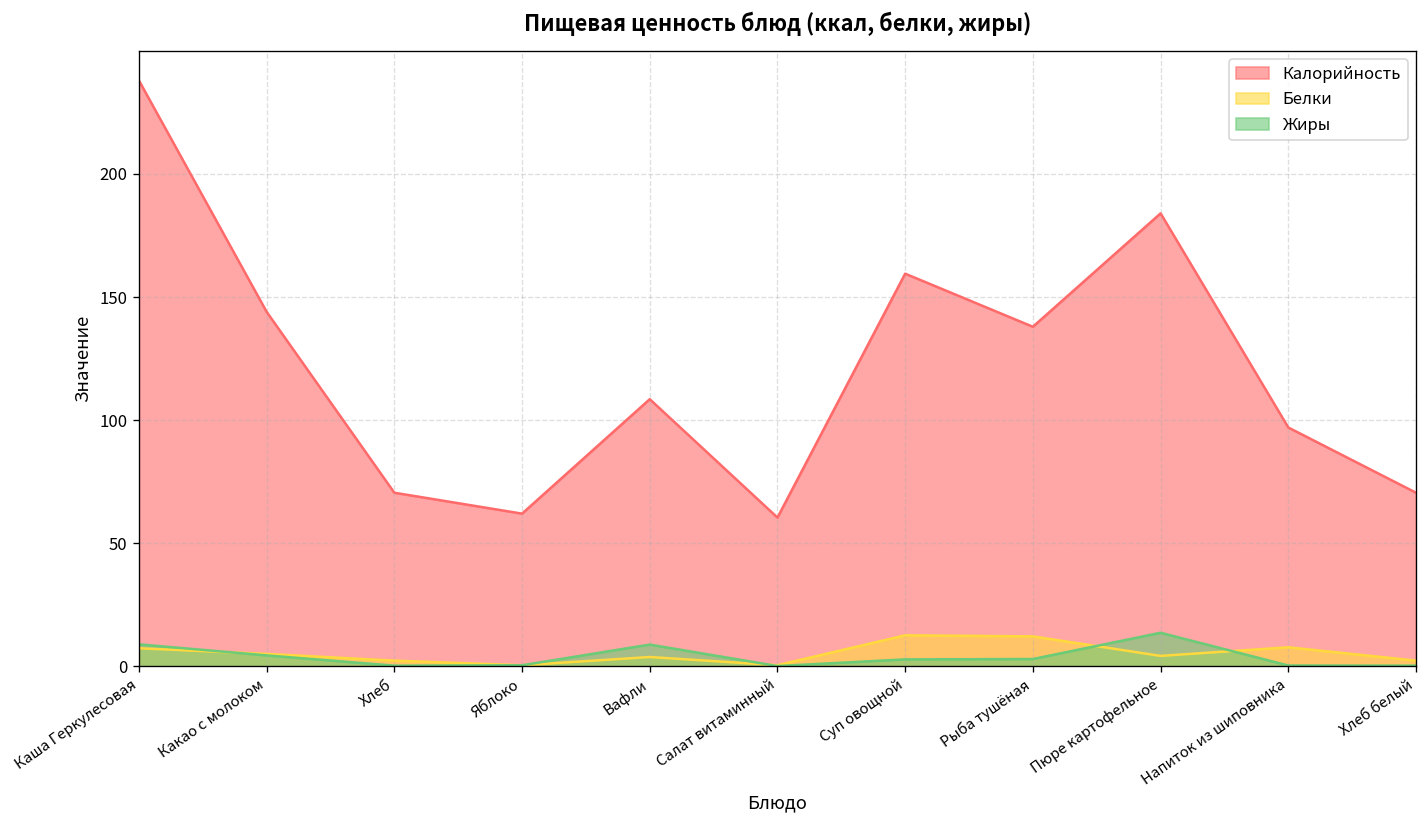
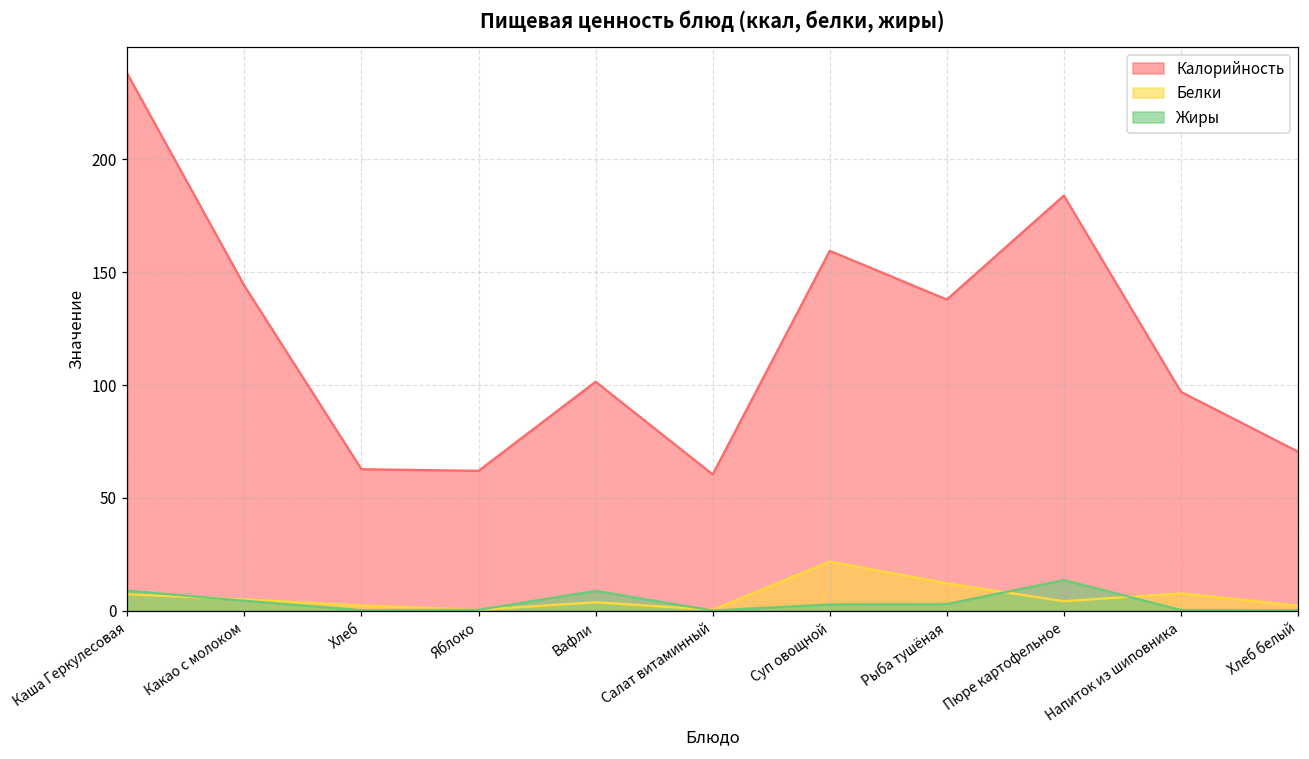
  {
    "Калорийность": {
      "Каша Геркулесовая": 238,
      "Какао с молоком": 144,
-     "Хлеб": 71,
+     "Хлеб": 63,
      "Яблоко": 62,
-     "Вафли": 109,
+     "Вафли": 102,
      "Салат витаминный": 60,
      "Суп овощной": 160,
      "Рыба тушёная": 138,
      "Пюре картофельное": 184,
      "Напиток из шиповника": 97,
      "Хлеб белый": 71
    },
    "Белки": {
      "Каша Геркулесовая": 7,
      "Хлеб": 2,
      "Вафли": 4,
-     "Суп овощной": 13,
+     "Суп овощной": 22,
      "Рыба тушёная": 12,
      "Пюре картофельное": 4,
      "Напиток из шиповника": 8,
      "Хлеб белый": 2
    },
    "Жиры": {
      "Каша Геркулесовая": 9,
      "Хлеб": 0,
      "Вафли": 9,
      "Суп овощной": 3,
      "Рыба тушёная": 3,
      "Пюре картофельное": 14,
      "Напиток из шиповника": 0,
      "Хлеб белый": 0
    }
  }
